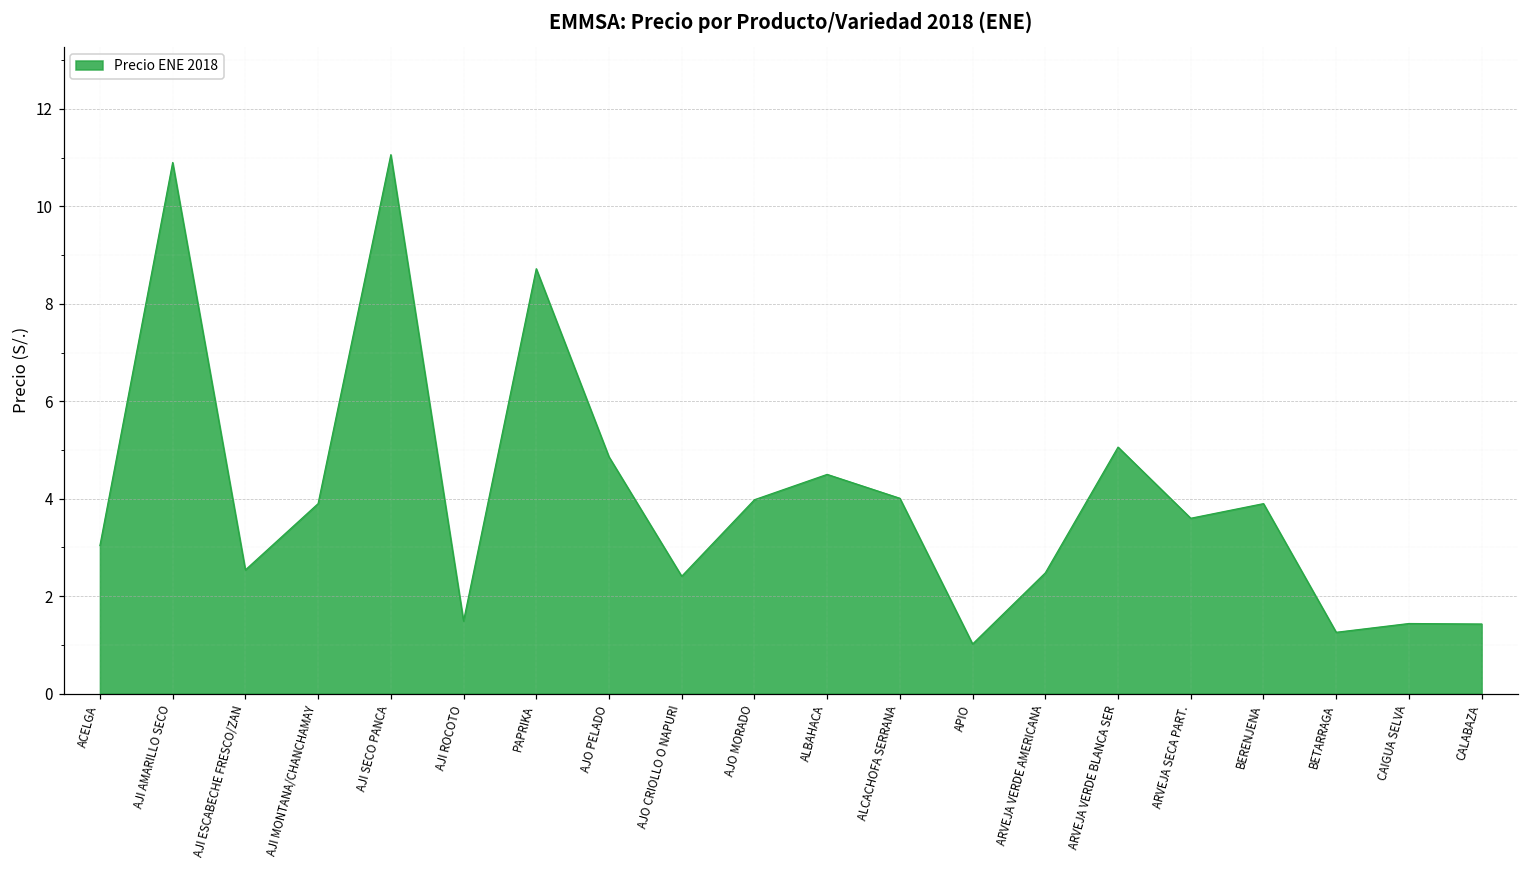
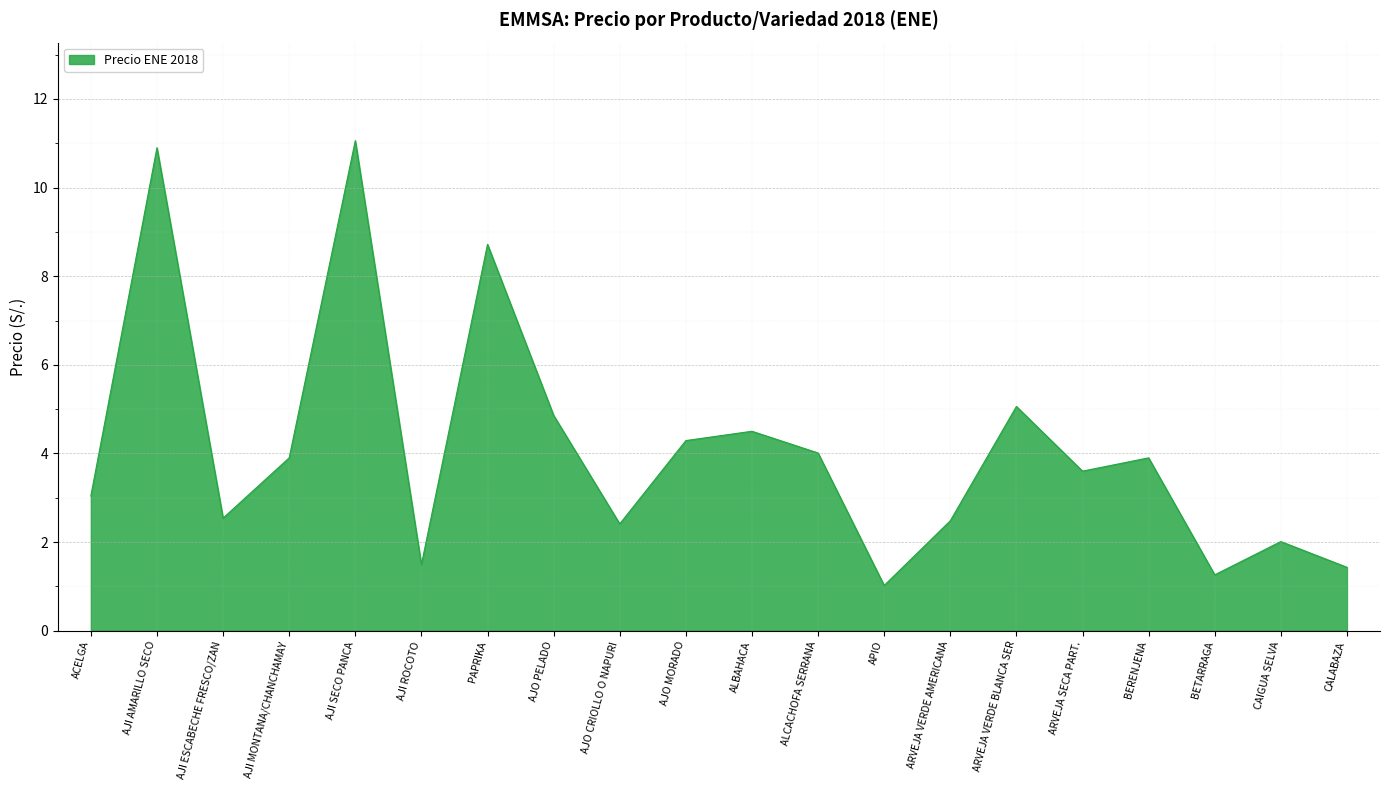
  {
    "ACELGA": 3.0,
    "AJI AMARILLO SECO": 10.9,
    "AJI ESCABECHE FRESCO/ZAN": 2.5,
    "AJI MONTANA/CHANCHAMAY": 3.9,
    "AJI SECO PANCA": 11.1,
    "AJI ROCOTO": 1.5,
    "PAPRIKA": 8.7,
    "AJO PELADO": 4.9,
    "AJO CRIOLLO O NAPURI": 2.4,
-   "AJO MORADO": 4.0,
+   "AJO MORADO": 4.3,
    "ALBAHACA": 4.5,
    "ALCACHOFA SERRANA": 4.0,
    "APIO": 1.0,
    "ARVEJA VERDE AMERICANA": 2.5,
    "ARVEJA VERDE BLANCA SER": 5.1,
    "ARVEJA SECA PART.": 3.6,
    "BERENJENA": 3.9,
    "BETARRAGA": 1.3,
-   "CAIGUA SELVA": 1.4,
+   "CAIGUA SELVA": 2.0,
    "CALABAZA": 1.4
  }
